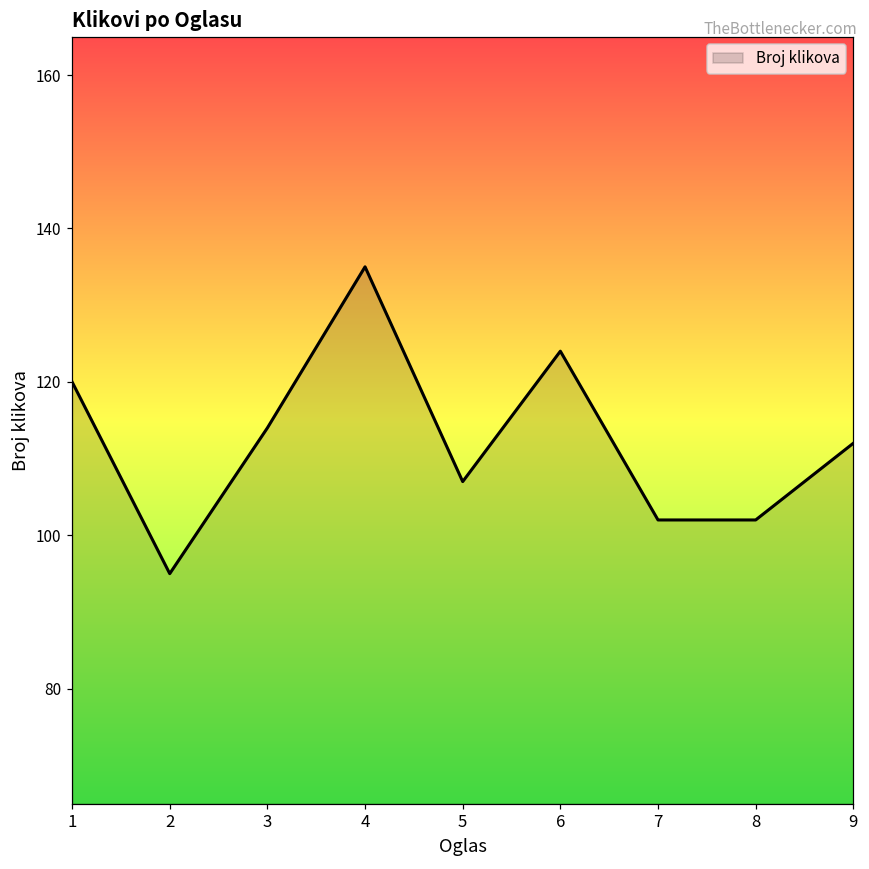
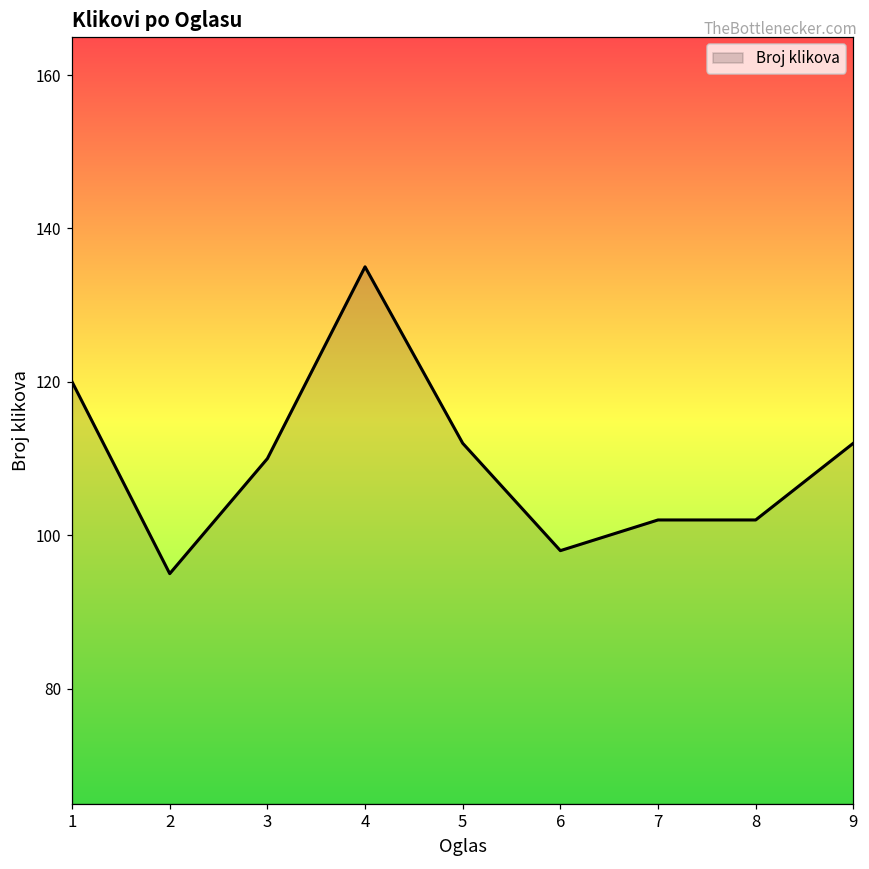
  {
    "1": 120,
    "2": 95,
-   "3": 114,
+   "3": 110,
    "4": 135,
-   "5": 107,
-   "6": 124,
+   "5": 112,
+   "6": 98,
    "7": 102,
    "8": 102,
    "9": 112
  }
